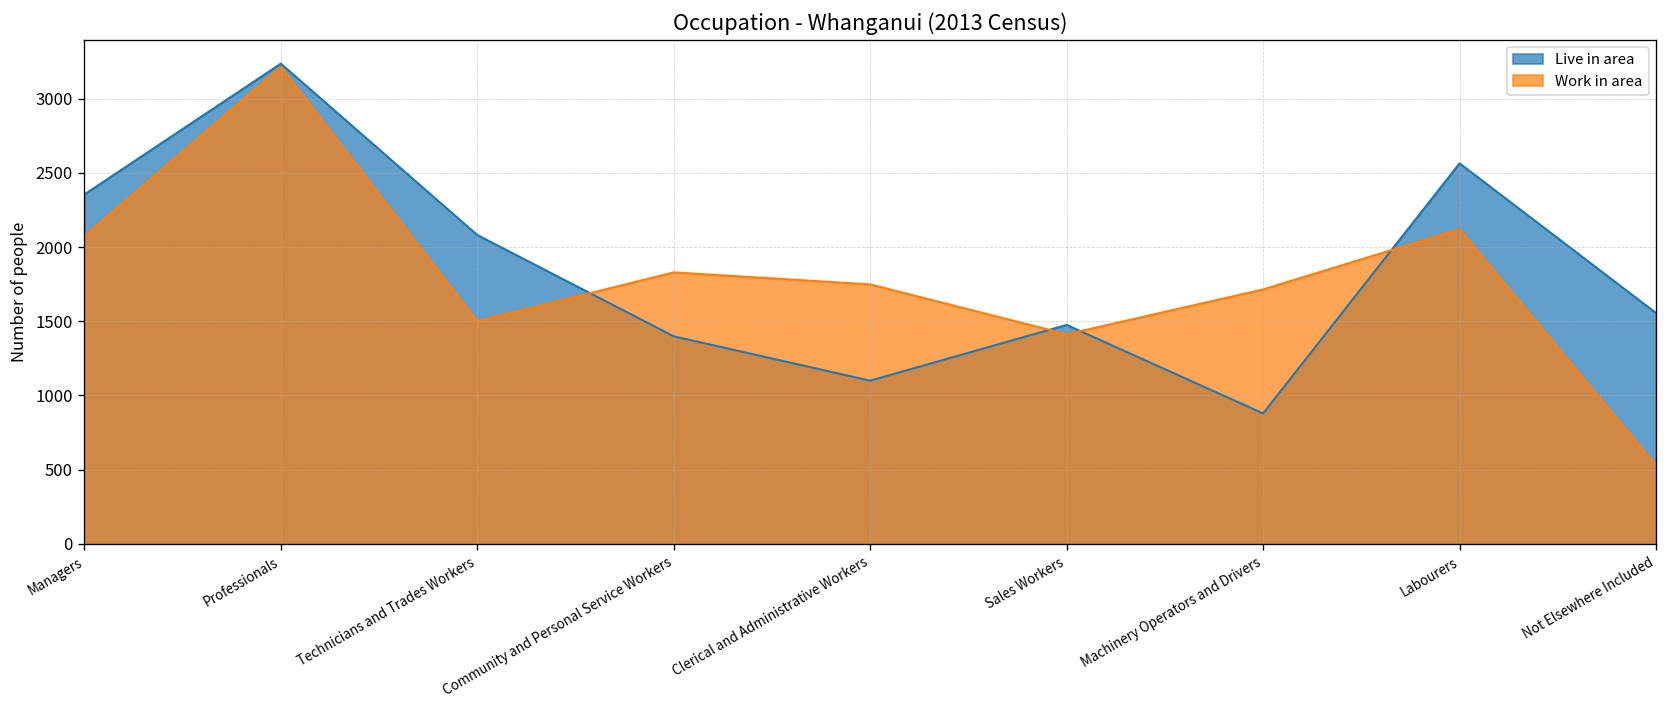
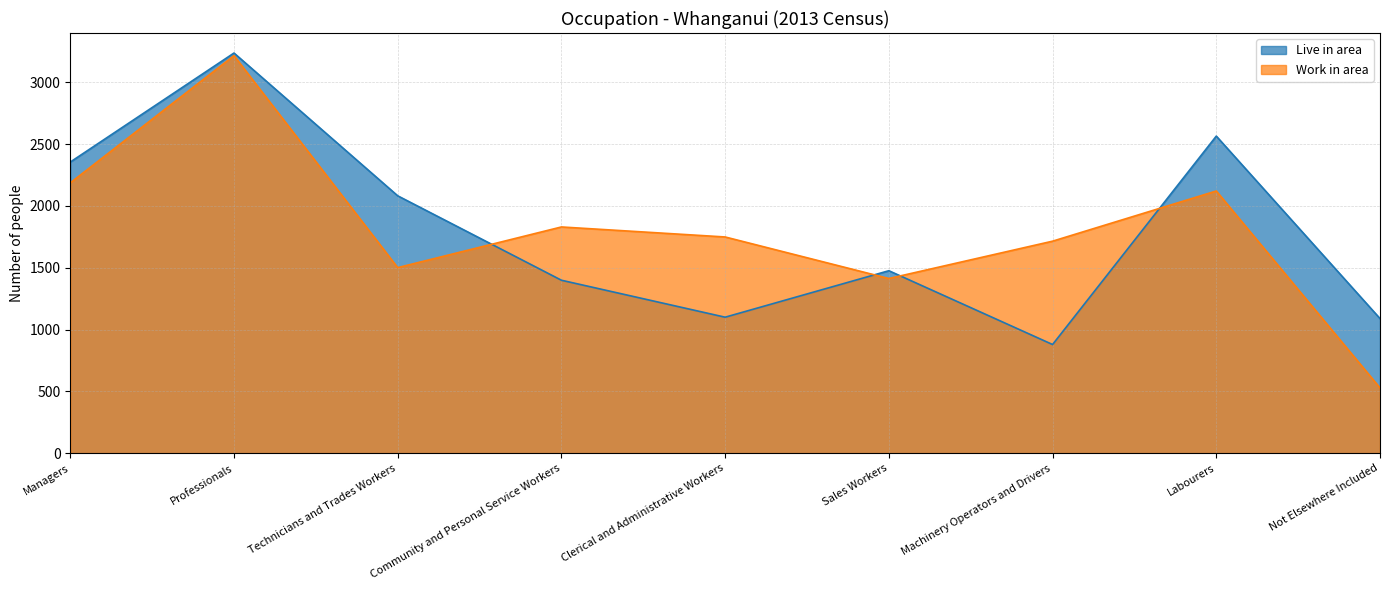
  {
    "Live in area": {
      "Managers": 2360,
      "Professionals": 3240,
      "Technicians and Trades Workers": 2080,
      "Community and Personal Service Workers": 1400,
      "Clerical and Administrative Workers": 1100,
      "Sales Workers": 1480,
      "Machinery Operators and Drivers": 880,
      "Labourers": 2570,
-     "Not Elsewhere Included": 1560
+     "Not Elsewhere Included": 1090
    },
    "Work in area": {
-     "Managers": 2080,
+     "Managers": 2190,
      "Professionals": 3220,
      "Technicians and Trades Workers": 1500,
      "Community and Personal Service Workers": 1830,
      "Clerical and Administrative Workers": 1750,
      "Sales Workers": 1410,
      "Machinery Operators and Drivers": 1720,
      "Labourers": 2120,
      "Not Elsewhere Included": 530
    }
  }
